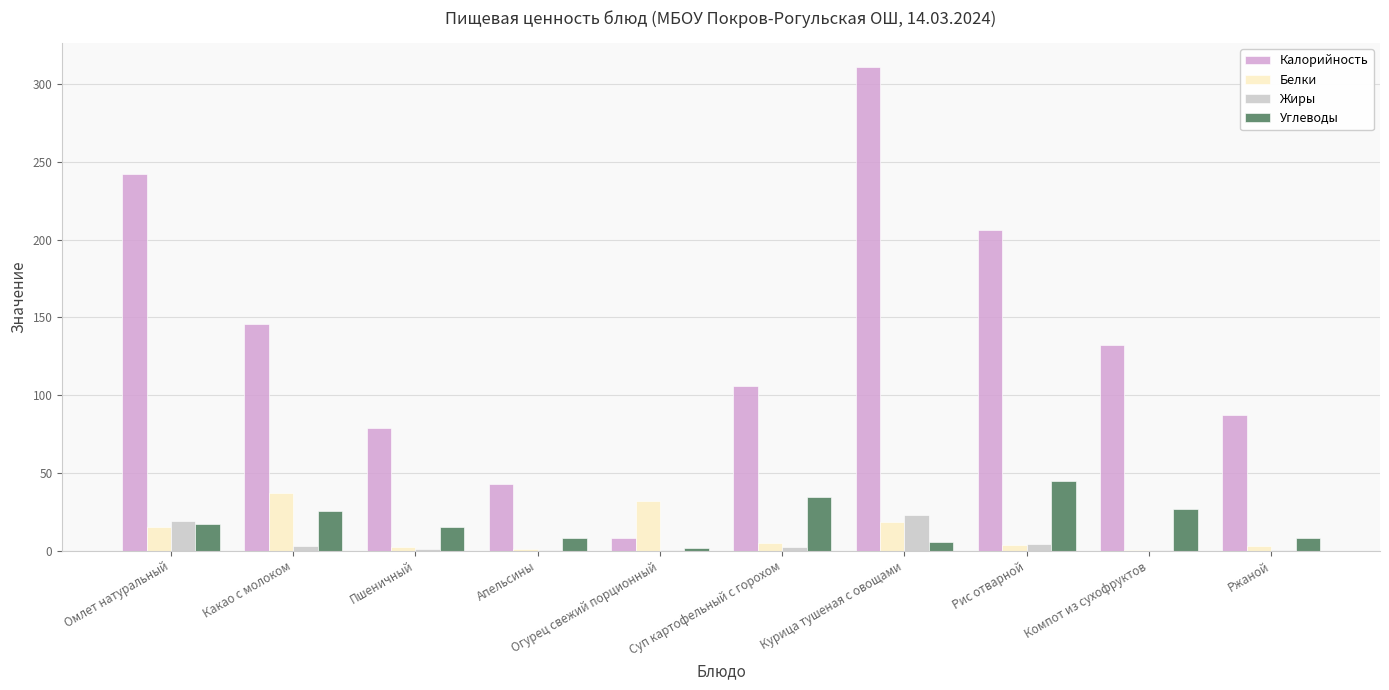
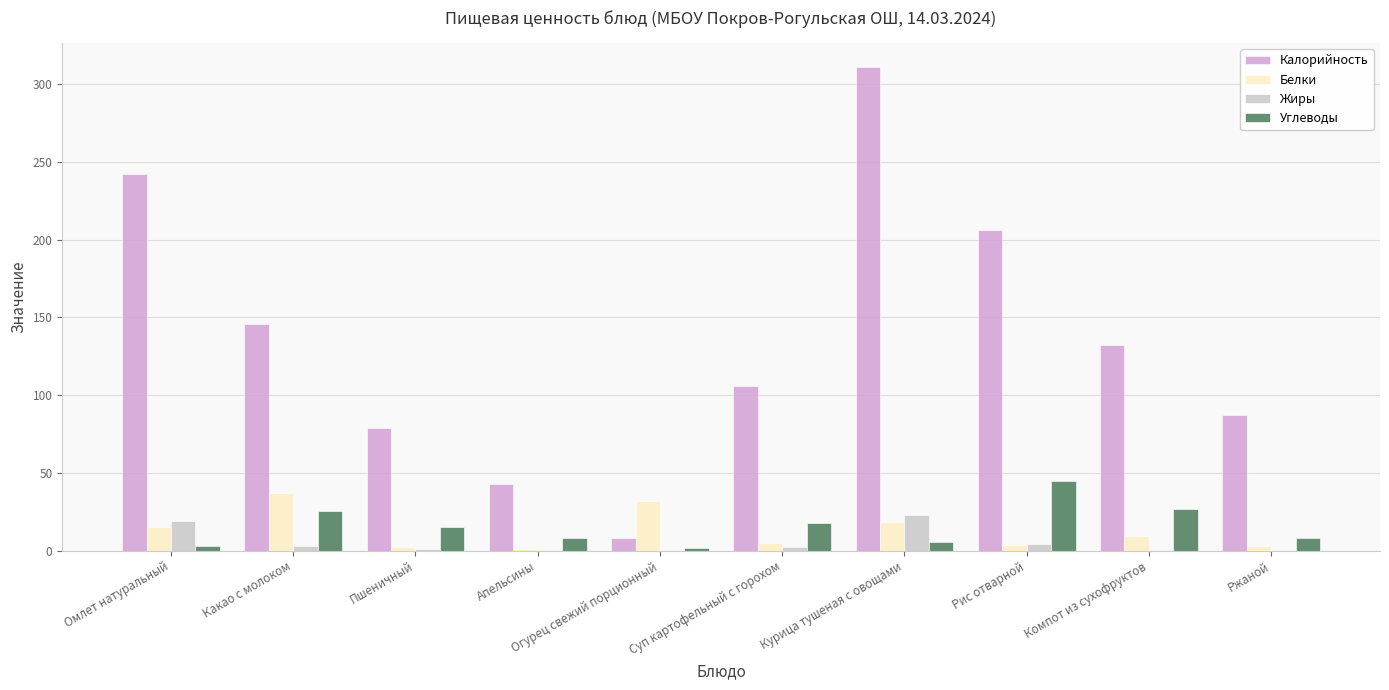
  {
    "Белки": {
      "Омлет натуральный": 15,
      "Какао с молоком": 37,
      "Пшеничный": 2,
      "Огурец свежий порционный": 32,
      "Суп картофельный с горохом": 5,
      "Курица тушеная с овощами": 19,
      "Рис отварной": 4,
-     "Компот из сухофруктов": 1,
+     "Компот из сухофруктов": 9,
      "Ржаной": 3
    },
    "Углеводы": {
-     "Омлет натуральный": 17,
+     "Омлет натуральный": 3,
      "Какао с молоком": 25,
      "Пшеничный": 15,
      "Апельсины": 8,
-     "Суп картофельный с горохом": 35,
+     "Суп картофельный с горохом": 18,
      "Курица тушеная с овощами": 5,
      "Рис отварной": 45,
      "Компот из сухофруктов": 27,
      "Ржаной": 8
    }
  }
